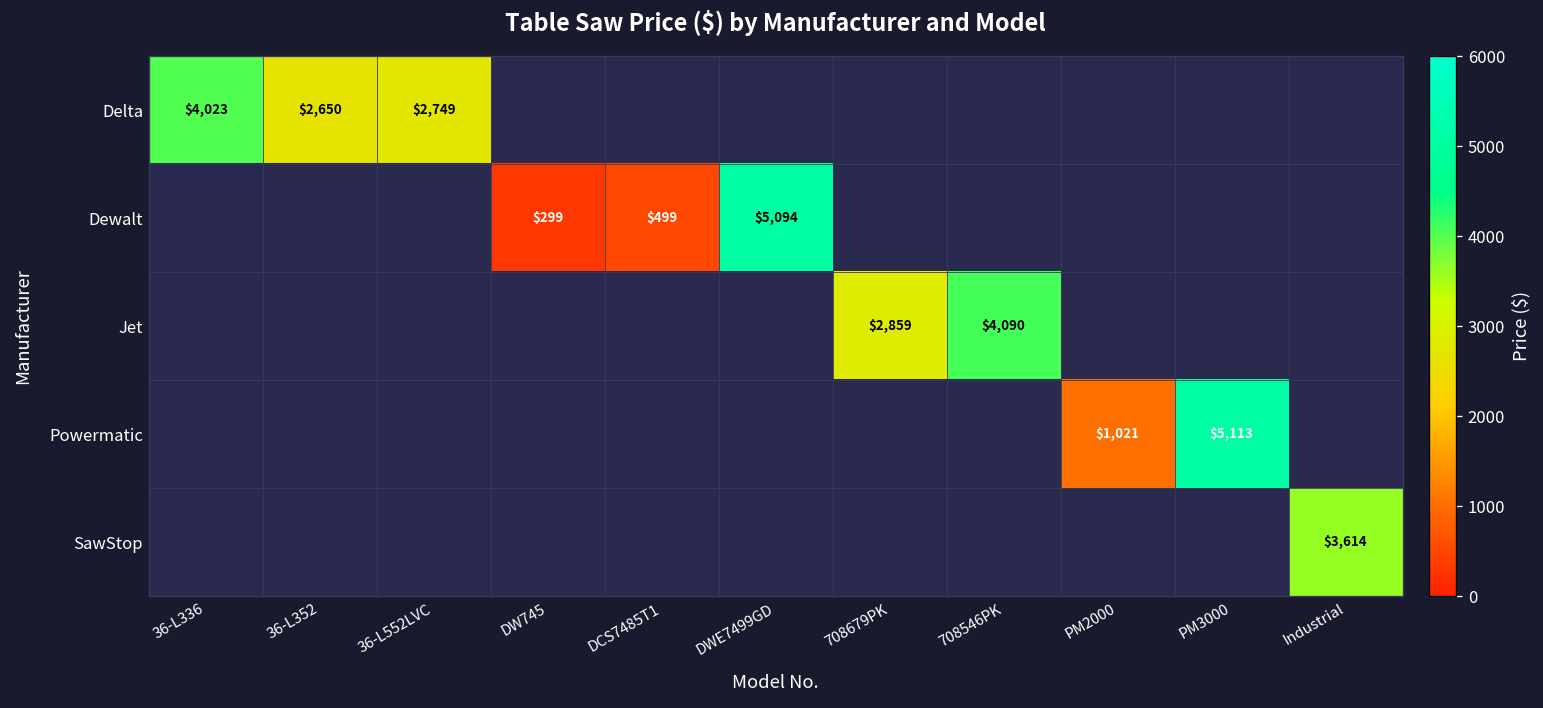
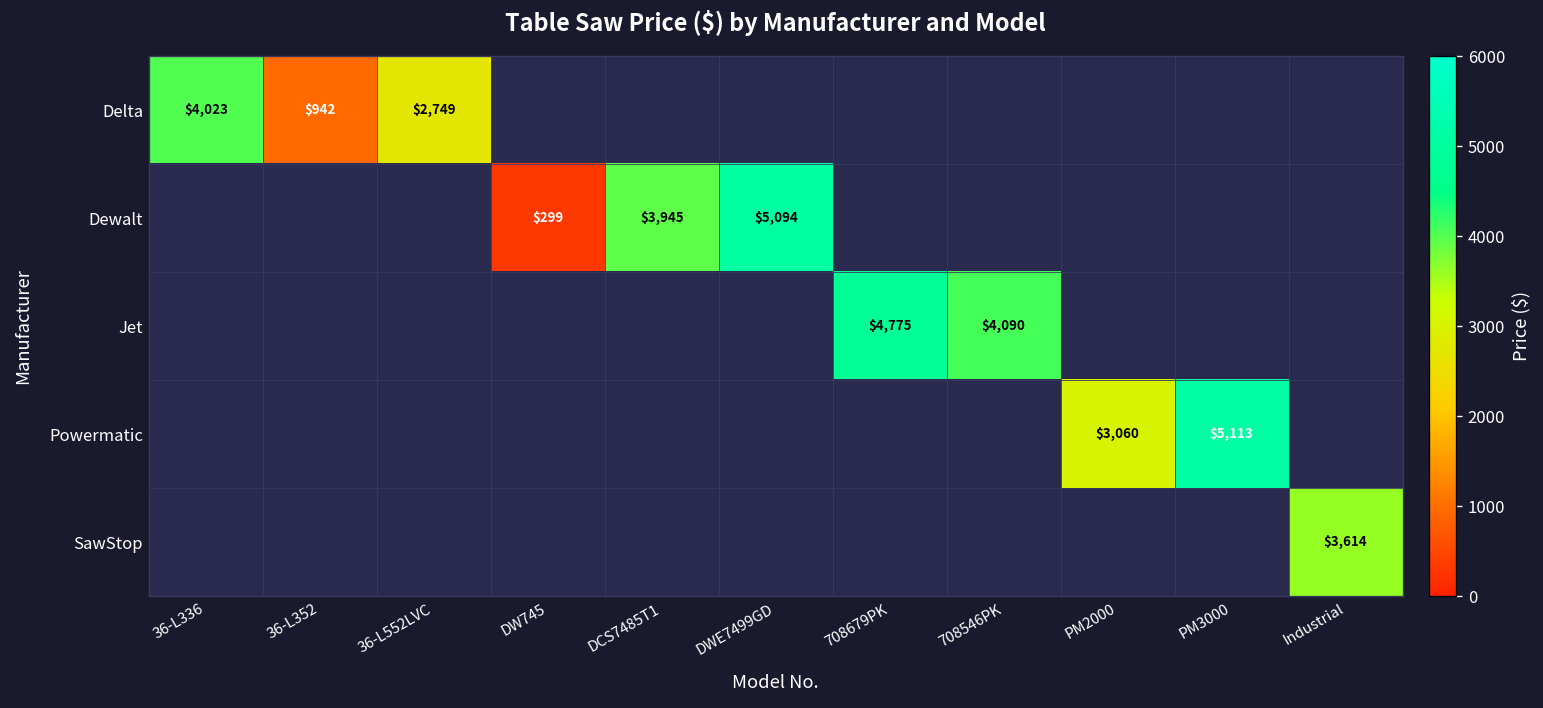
  {
    "Delta": {
      "36-L336": "$4,023",
-     "36-L352": "$2,650",
+     "36-L352": "$942",
      "36-L552LVC": "$2,749"
    },
    "Dewalt": {
      "DW745": "$299",
-     "DCS7485T1": "$499",
+     "DCS7485T1": "$3,945",
      "DWE7499GD": "$5,094"
    },
    "Jet": {
-     "708679PK": "$2,859",
+     "708679PK": "$4,775",
      "708546PK": "$4,090"
    },
    "Powermatic": {
-     "PM2000": "$1,021",
+     "PM2000": "$3,060",
      "PM3000": "$5,113"
    },
    "SawStop": {
      "Industrial": "$3,614"
    }
  }
